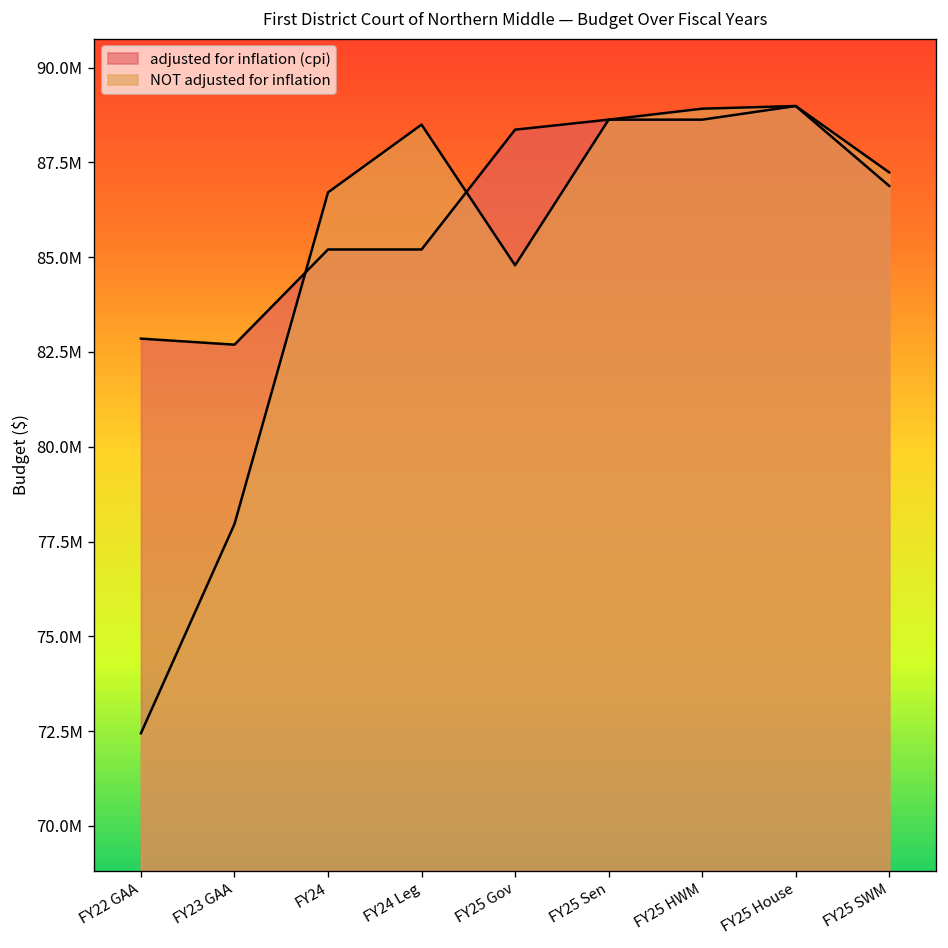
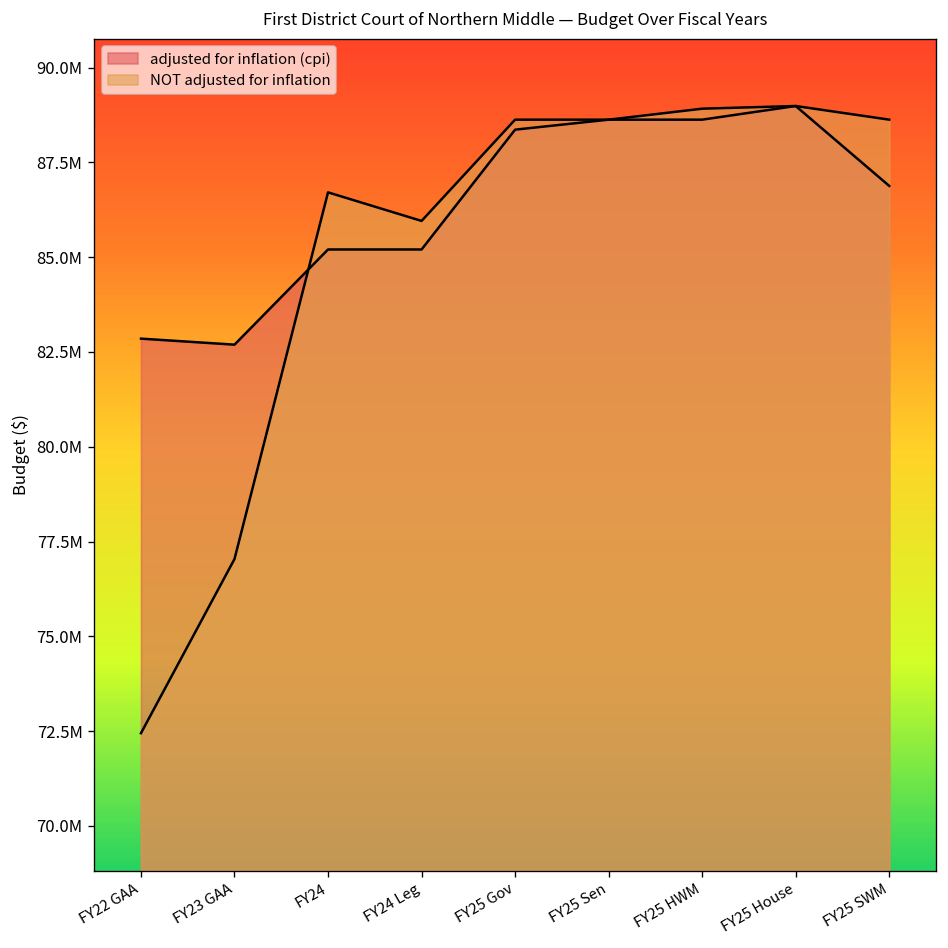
  {
    "adjusted for inflation (cpi)": {
      "FY22 GAA": 82900000,
      "FY23 GAA": 82700000,
      "FY24": 85200000,
      "FY24 Leg": 85200000,
      "FY25 Gov": 88400000,
      "FY25 HWM": 88600000,
      "FY25 SWM": 86900000
    },
    "NOT adjusted for inflation": {
      "FY22 GAA": 72400000,
-     "FY23 GAA": 78000000,
+     "FY23 GAA": 77000000,
      "FY24": 86700000,
-     "FY24 Leg": 88500000,
-     "FY25 Gov": 84800000,
+     "FY24 Leg": 86000000,
+     "FY25 Gov": 88600000,
      "FY25 HWM": 88900000,
-     "FY25 SWM": 87200000
+     "FY25 SWM": 88600000
    }
  }
